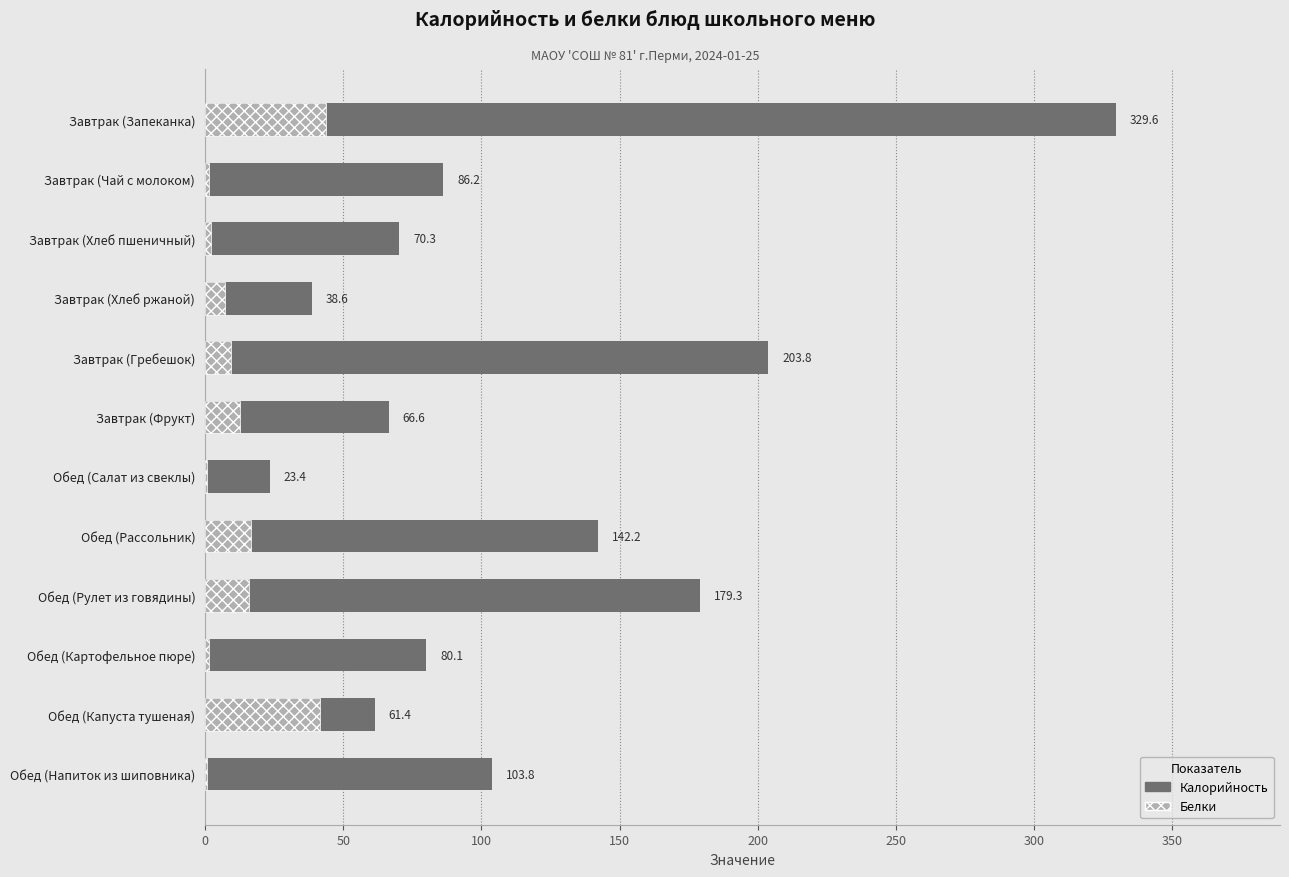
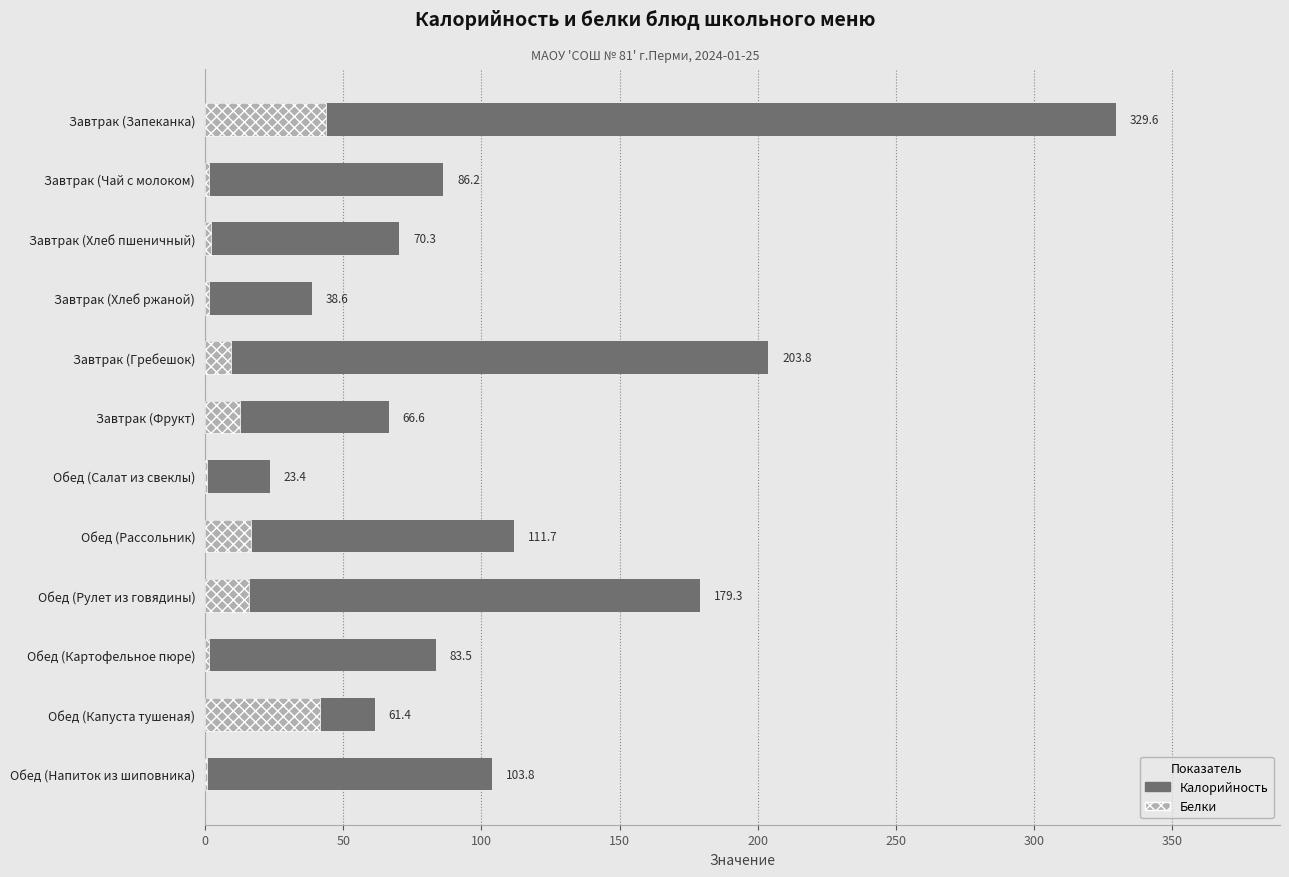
  {
    "Калорийность": {
      "Завтрак (Запеканка)": 329.6,
      "Завтрак (Чай с молоком)": 86.2,
      "Завтрак (Хлеб пшеничный)": 70.3,
      "Завтрак (Хлеб ржаной)": 38.6,
      "Завтрак (Гребешок)": 203.8,
      "Завтрак (Фрукт)": 66.6,
      "Обед (Салат из свеклы)": 23.4,
-     "Обед (Рассольник)": 142.2,
+     "Обед (Рассольник)": 111.7,
      "Обед (Рулет из говядины)": 179.3,
-     "Обед (Картофельное пюре)": 80.1,
+     "Обед (Картофельное пюре)": 83.5,
      "Обед (Капуста тушеная)": 61.4,
      "Обед (Напиток из шиповника)": 103.8
    },
    "Белки": {
-     "Завтрак (Хлеб ржаной)": 7
+     "Завтрак (Хлеб ржаной)": 2
    }
  }
